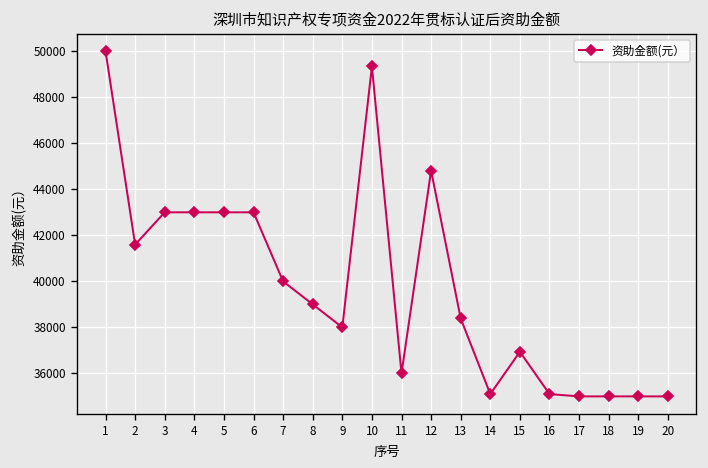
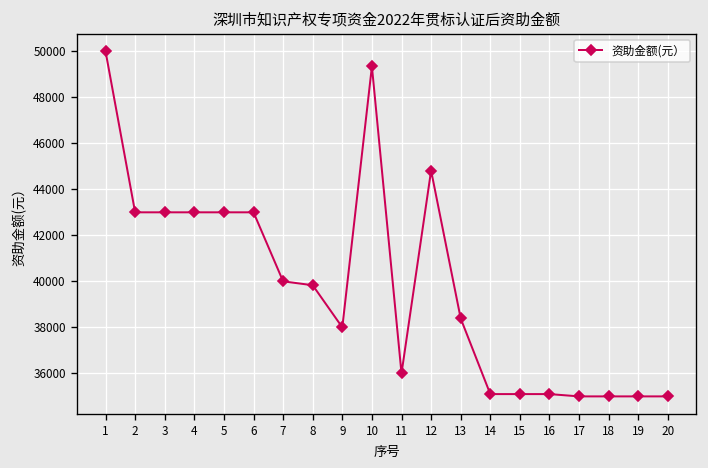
  {
    "1": 50000,
-   "2": 41600,
+   "2": 43000,
    "3": 43000,
    "4": 43000,
    "5": 43000,
    "6": 43000,
    "7": 40000,
-   "8": 39000,
+   "8": 39800,
    "9": 38000,
    "10": 49300,
    "11": 36000,
    "12": 44800,
    "13": 38400,
    "14": 35100,
-   "15": 36900,
+   "15": 35100,
    "16": 35100,
    "17": 35000,
    "18": 35000,
    "19": 35000,
    "20": 35000
  }
